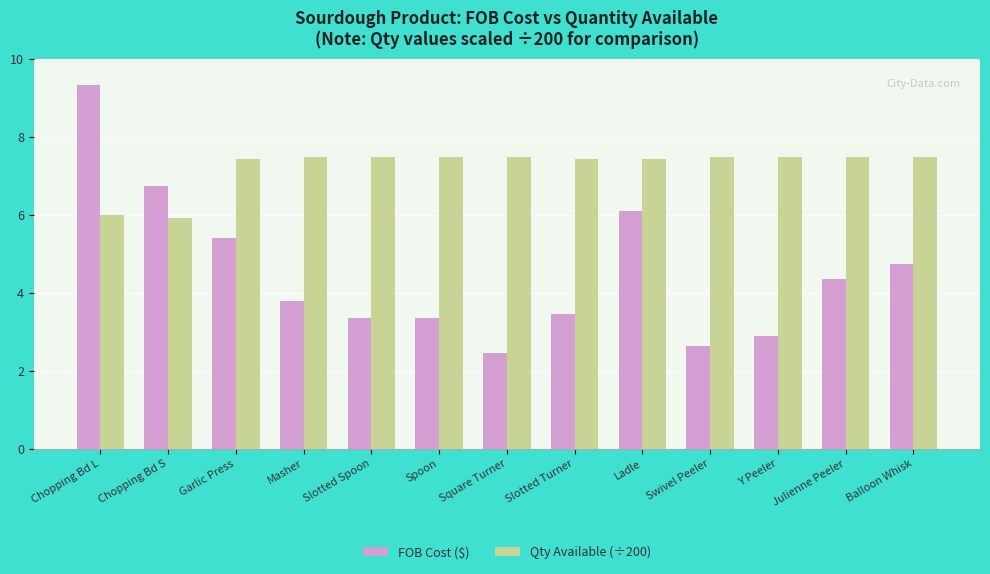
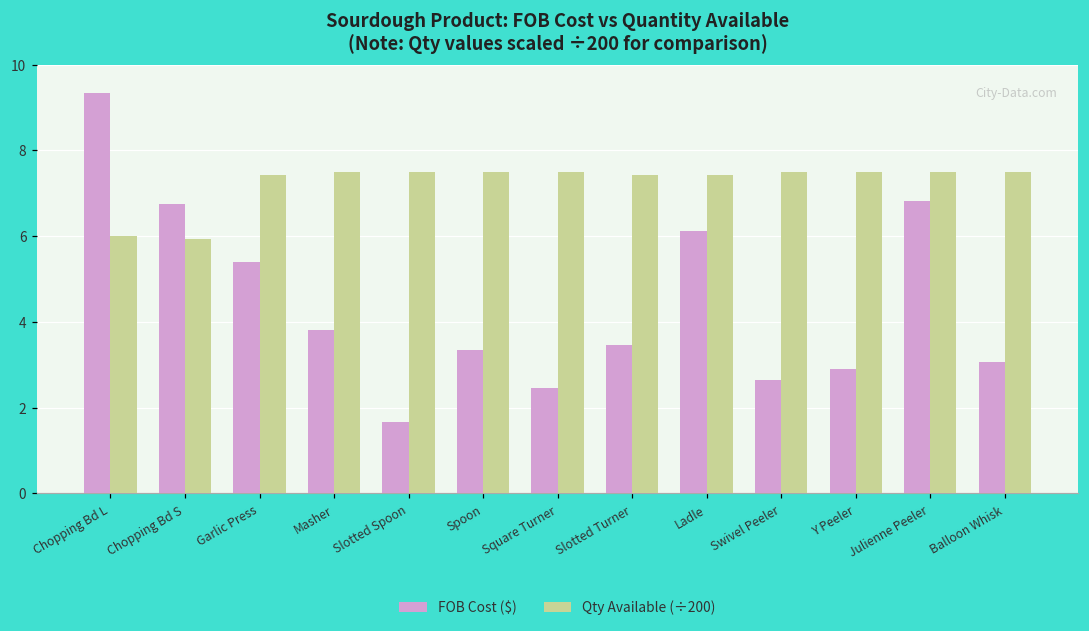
  {
    "FOB Cost ($)": {
      "Chopping Bd L": 9.4,
      "Chopping Bd S": 6.8,
      "Garlic Press": 5.4,
      "Masher": 3.8,
-     "Slotted Spoon": 3.4,
+     "Slotted Spoon": 1.7,
      "Spoon": 3.4,
      "Square Turner": 2.5,
      "Slotted Turner": 3.5,
      "Ladle": 6.1,
      "Swivel Peeler": 2.6,
      "Y Peeler": 2.9,
-     "Julienne Peeler": 4.4,
-     "Balloon Whisk": 4.8
+     "Julienne Peeler": 6.8,
+     "Balloon Whisk": 3.1
    },
    "Qty Available (÷200)": {
      "Chopping Bd L": 6.0,
      "Chopping Bd S": 5.9,
      "Garlic Press": 7.4,
      "Masher": 7.5,
      "Slotted Spoon": 7.5,
      "Spoon": 7.5,
      "Square Turner": 7.5,
      "Slotted Turner": 7.4,
      "Ladle": 7.4,
      "Swivel Peeler": 7.5,
      "Y Peeler": 7.5,
      "Julienne Peeler": 7.5,
      "Balloon Whisk": 7.5
    }
  }
